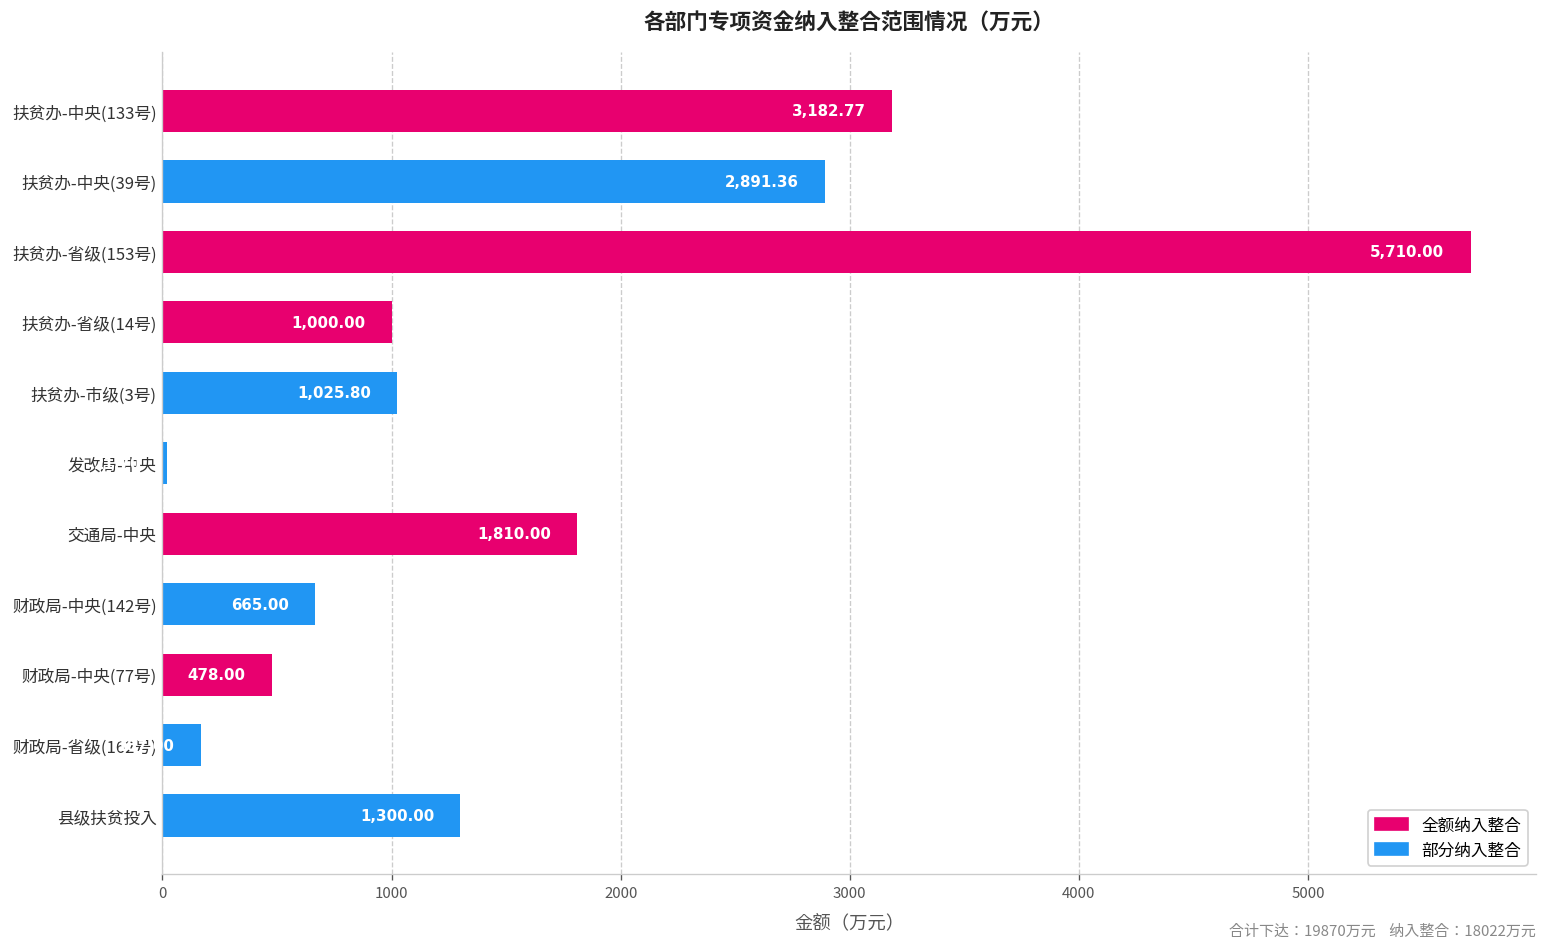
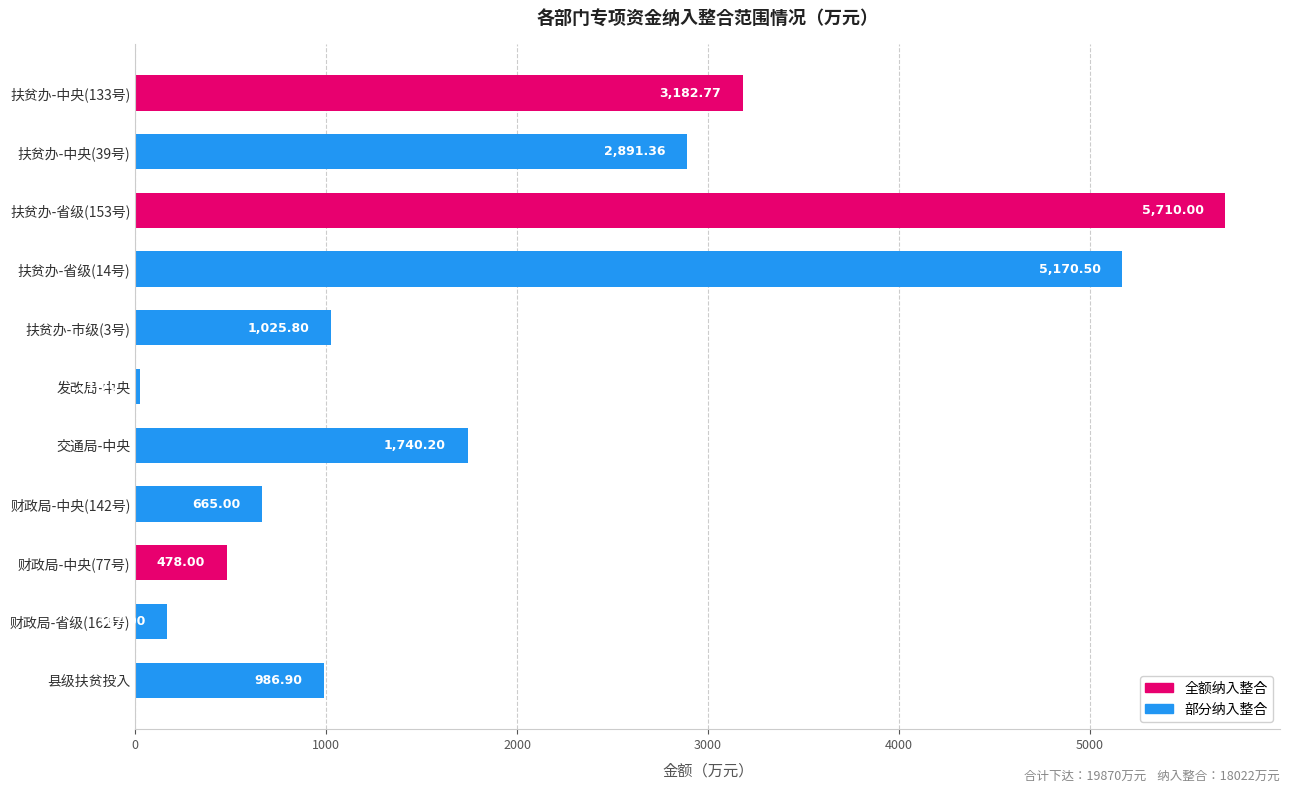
  {
    "扶贫办-中央(133号)": "3,182.77",
    "扶贫办-中央(39号)": "2,891.36",
    "扶贫办-省级(153号)": "5,710.00",
-   "扶贫办-省级(14号)": "1,000.00",
+   "扶贫办-省级(14号)": "5,170.50",
    "扶贫办-市级(3号)": "1,025.80",
-   "交通局-中央": "1,810.00",
+   "交通局-中央": "1,740.20",
    "财政局-中央(142号)": "665.00",
    "财政局-中央(77号)": "478.00",
-   "县级扶贫投入": "1,300.00"
+   "县级扶贫投入": "986.90"
  }
